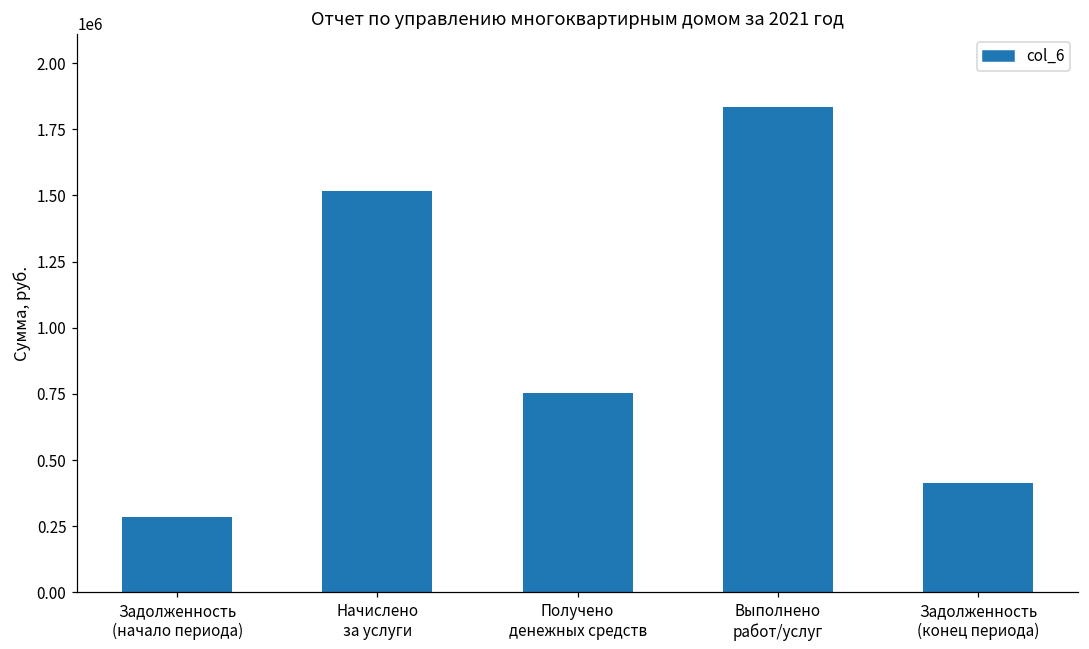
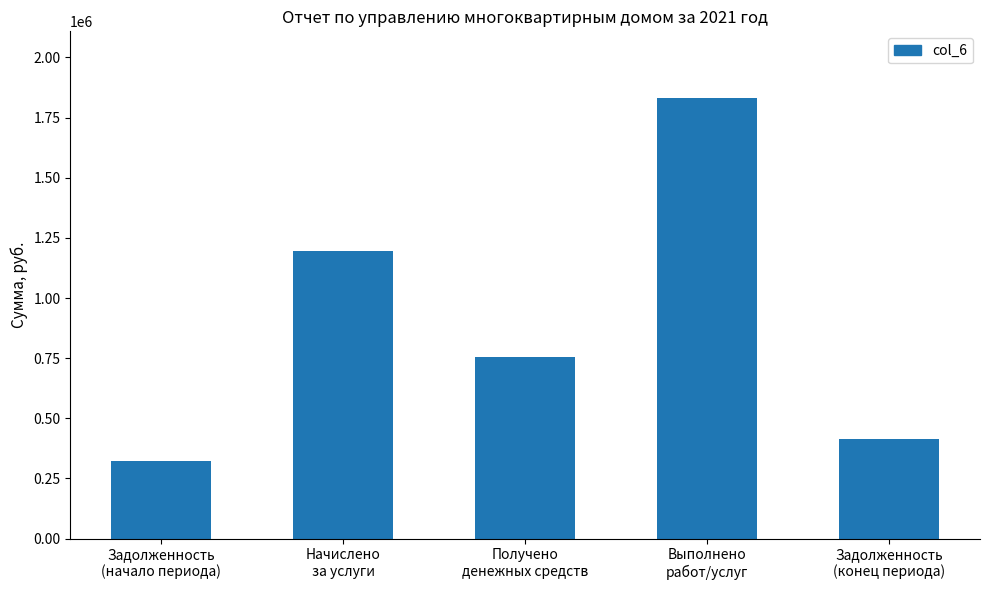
  {
-   "Задолженность (начало периода)": 280000,
-   "Начислено за услуги": 1520000,
+   "Задолженность (начало периода)": 320000,
+   "Начислено за услуги": 1190000,
    "Получено денежных средств": 750000,
    "Выполнено работ/услуг": 1830000,
    "Задолженность (конец периода)": 410000
  }
